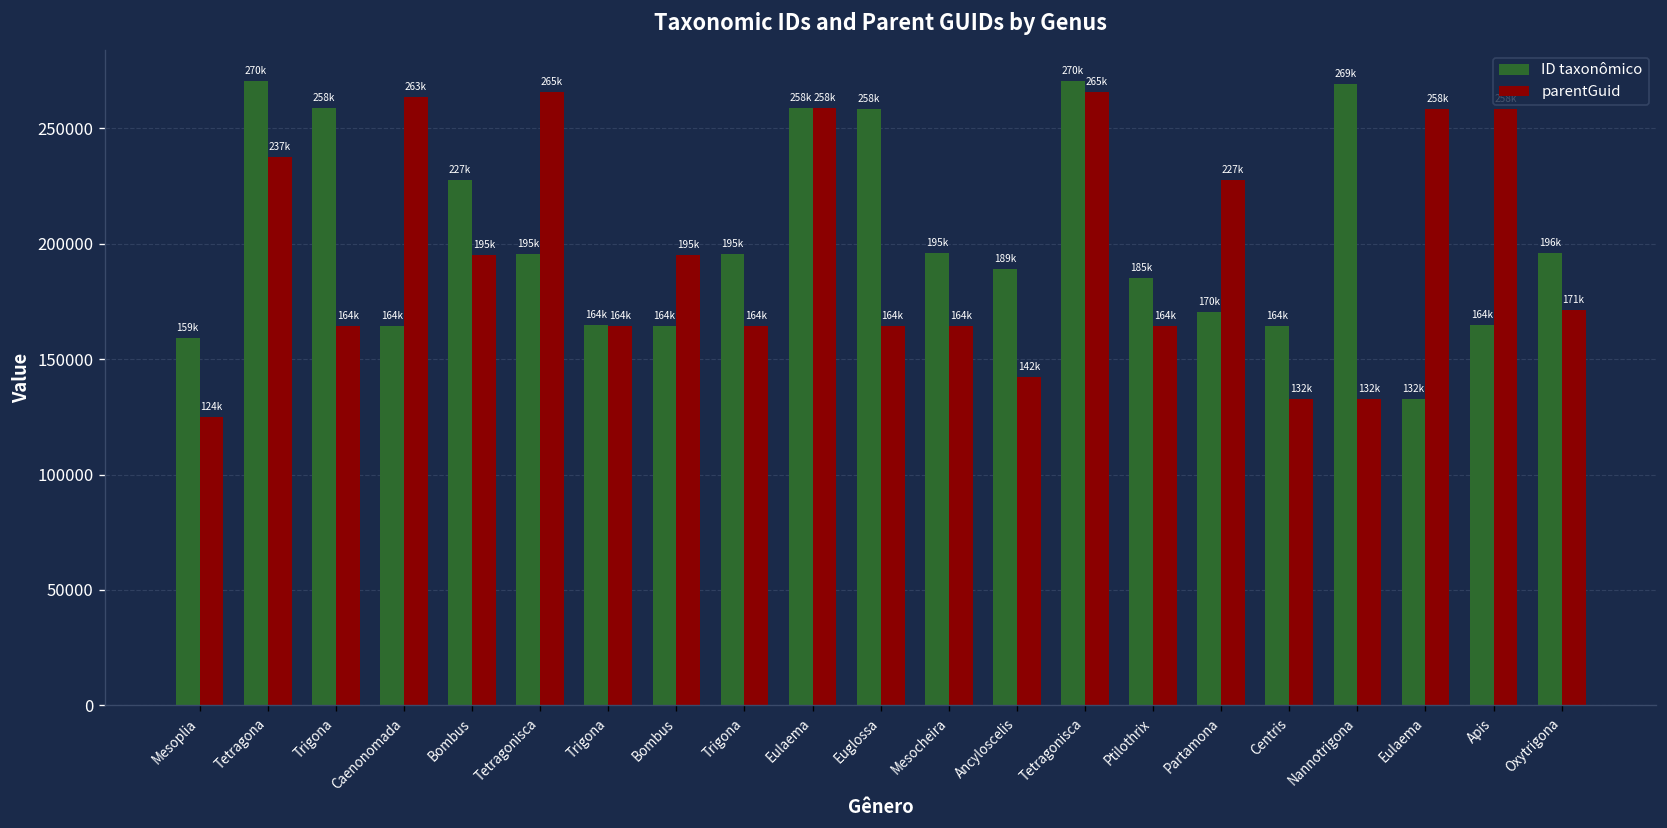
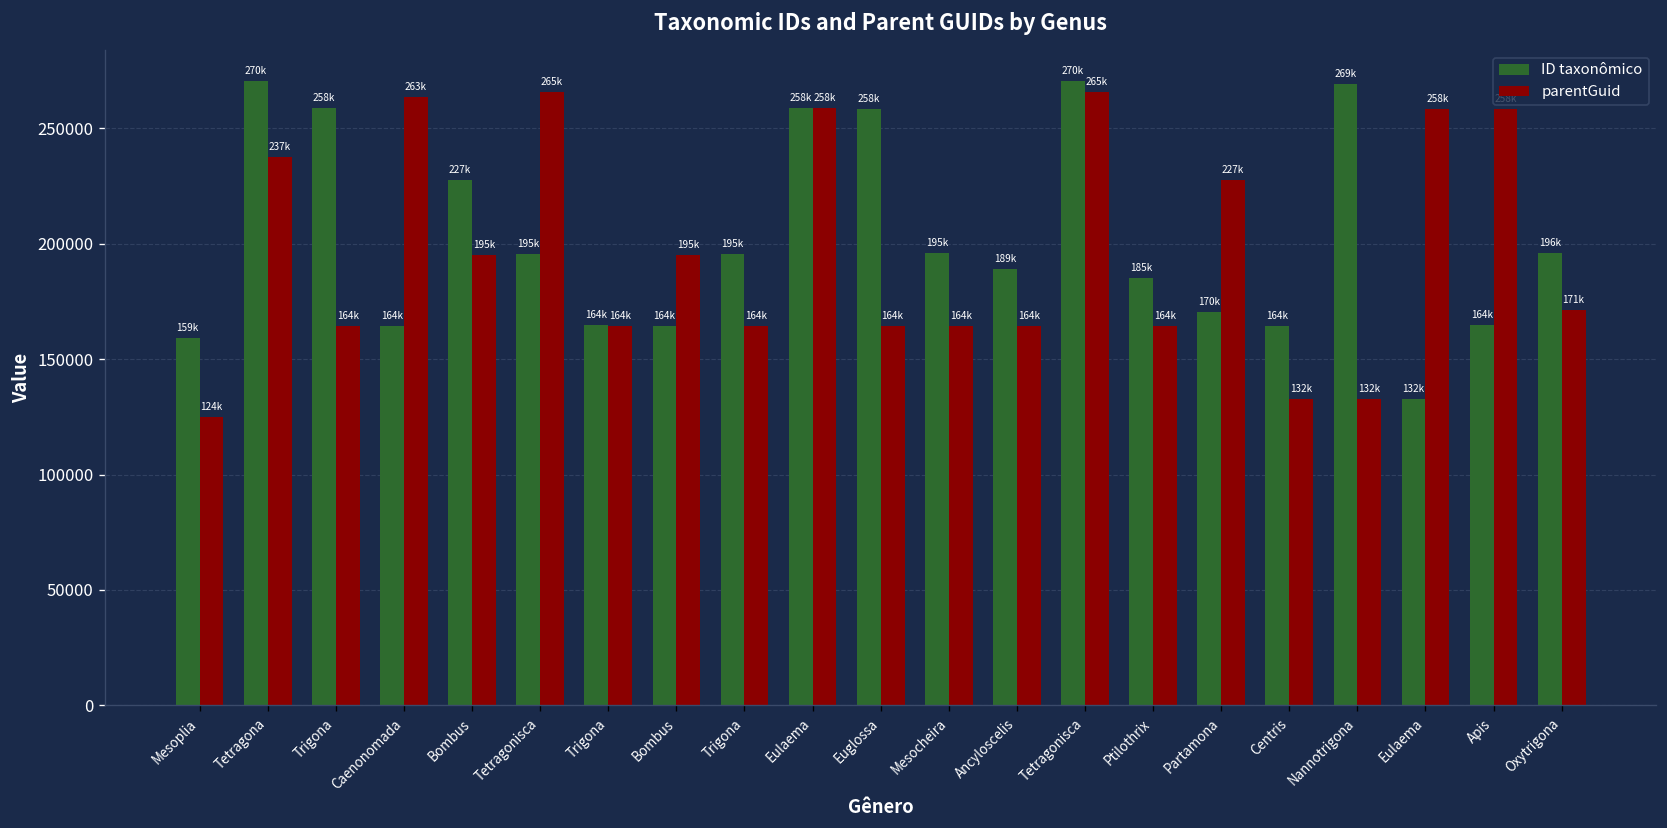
  {
    "ID taxonômico": {
      "Mesoplia": "159k",
      "Tetragona": "270k",
      "Caenonomada": "164k",
      "Euglossa": "258k",
      "Ancyloscelis": "189k",
      "Ptilothrix": "185k",
      "Centris": "164k",
      "Nannotrigona": "269k",
      "Oxytrigona": "196k"
    },
    "parentGuid": {
      "Euglossa": "164k",
      "Mesocheira": "164k",
-     "Ancyloscelis": "142k",
+     "Ancyloscelis": "164k",
      "Ptilothrix": "164k",
      "Oxytrigona": "171k"
    }
  }
